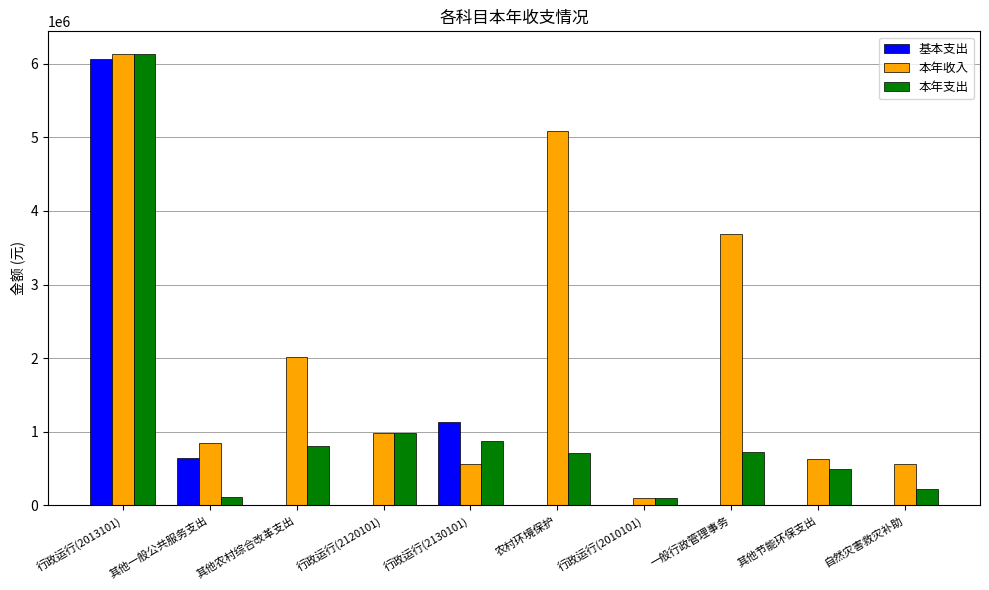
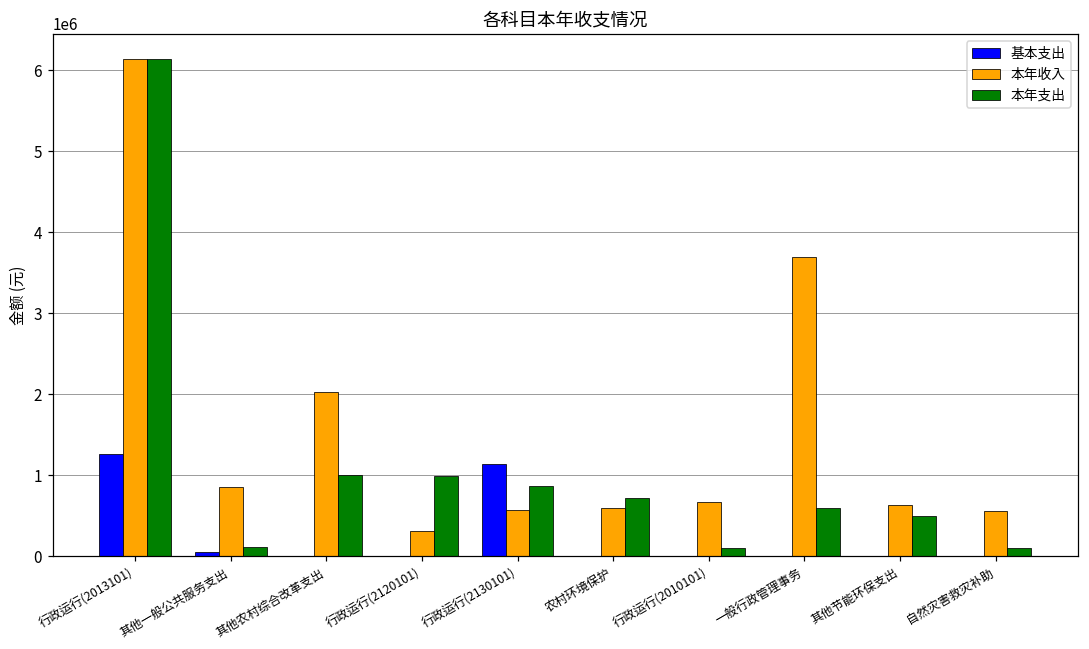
  {
    "基本支出": {
-     "行政运行(2013101)": 6100000,
-     "其他一般公共服务支出": 600000,
+     "行政运行(2013101)": 1300000,
+     "其他一般公共服务支出": 0,
      "其他农村综合改革支出": 0,
      "行政运行(2120101)": 0,
      "行政运行(2130101)": 1100000,
      "农村环境保护": 0,
      "行政运行(2010101)": 0,
      "一般行政管理事务": 0,
      "其他节能环保支出": 0,
      "自然灾害救灾补助": 0
    },
    "本年收入": {
      "行政运行(2013101)": 6100000,
      "其他一般公共服务支出": 900000,
      "其他农村综合改革支出": 2000000,
-     "行政运行(2120101)": 1000000,
+     "行政运行(2120101)": 300000,
      "行政运行(2130101)": 600000,
-     "农村环境保护": 5100000,
-     "行政运行(2010101)": 100000,
+     "农村环境保护": 600000,
+     "行政运行(2010101)": 700000,
      "一般行政管理事务": 3700000,
      "其他节能环保支出": 600000,
      "自然灾害救灾补助": 600000
    },
    "本年支出": {
      "行政运行(2013101)": 6100000,
      "其他一般公共服务支出": 100000,
-     "其他农村综合改革支出": 800000,
+     "其他农村综合改革支出": 1000000,
      "行政运行(2120101)": 1000000,
      "行政运行(2130101)": 900000,
      "农村环境保护": 700000,
      "行政运行(2010101)": 100000,
-     "一般行政管理事务": 700000,
+     "一般行政管理事务": 600000,
      "其他节能环保支出": 500000,
-     "自然灾害救灾补助": 200000
+     "自然灾害救灾补助": 100000
    }
  }
